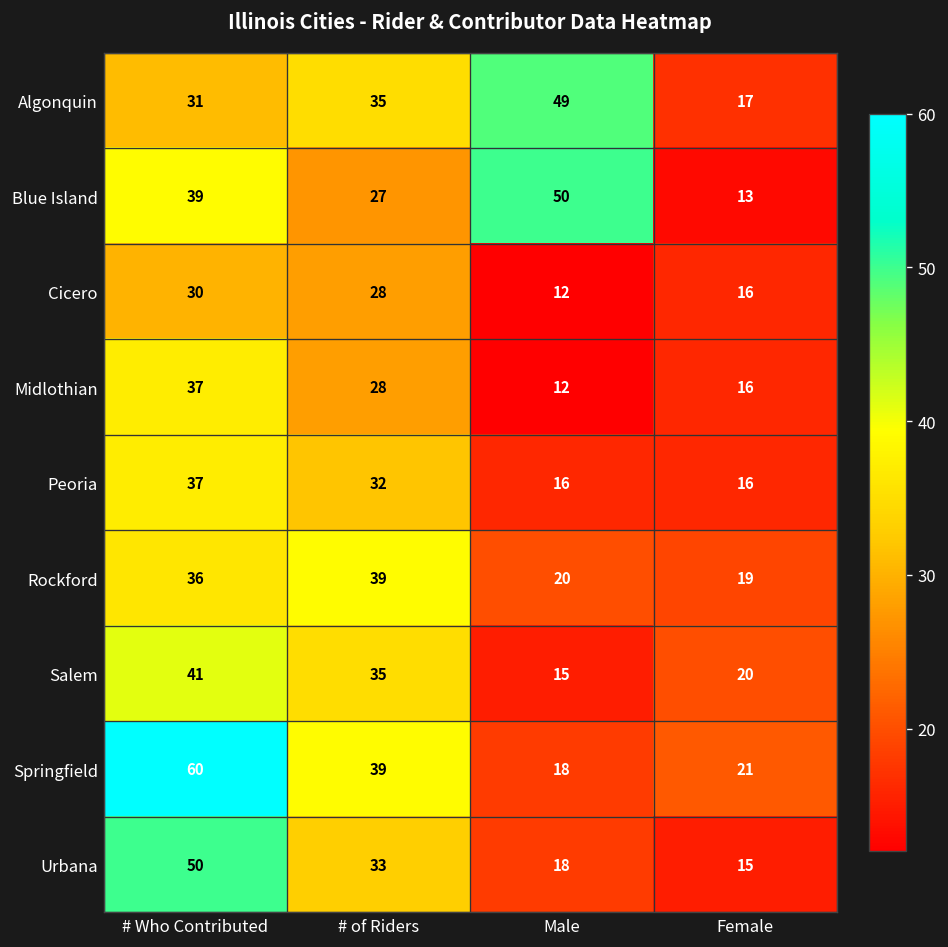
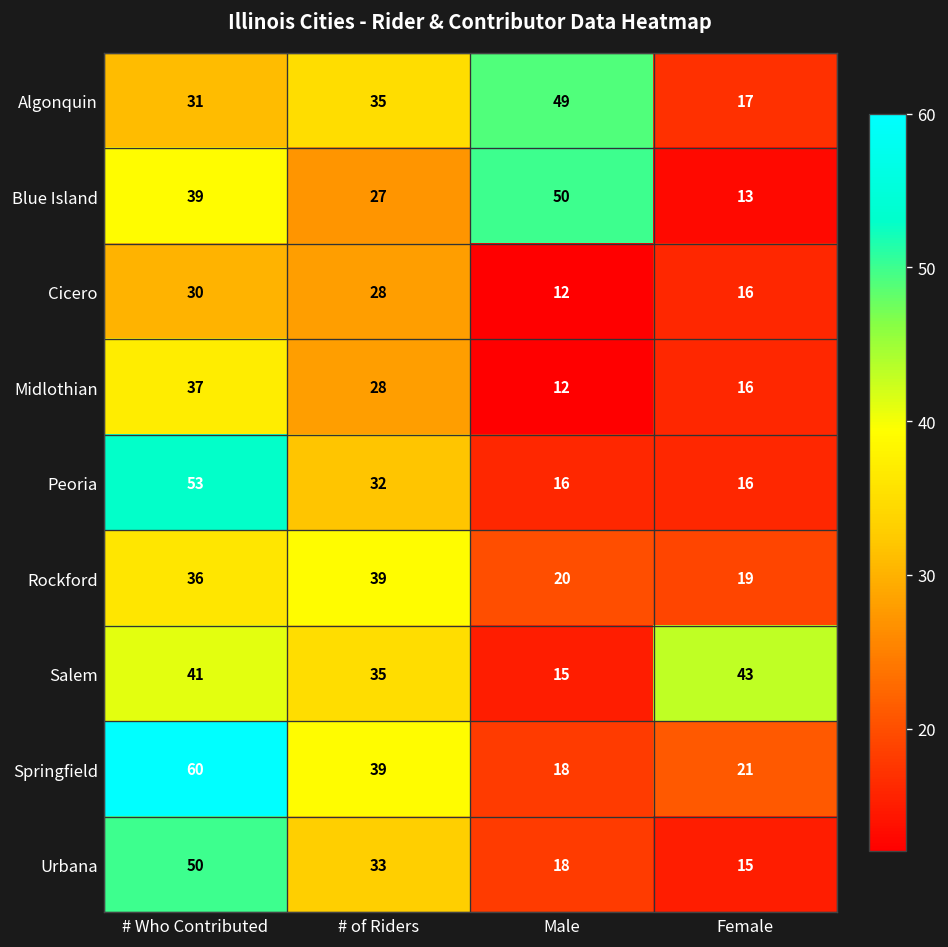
  {
    "Algonquin": {
      "# Who Contributed": 31,
      "# of Riders": 35,
      "Male": 49,
      "Female": 17
    },
    "Blue Island": {
      "# Who Contributed": 39,
      "# of Riders": 27,
      "Male": 50,
      "Female": 13
    },
    "Cicero": {
      "# Who Contributed": 30,
      "# of Riders": 28,
      "Male": 12,
      "Female": 16
    },
    "Midlothian": {
      "# Who Contributed": 37,
      "# of Riders": 28,
      "Male": 12,
      "Female": 16
    },
    "Peoria": {
-     "# Who Contributed": 37,
+     "# Who Contributed": 53,
      "# of Riders": 32,
      "Male": 16,
      "Female": 16
    },
    "Rockford": {
      "# Who Contributed": 36,
      "# of Riders": 39,
      "Male": 20,
      "Female": 19
    },
    "Salem": {
      "# Who Contributed": 41,
      "# of Riders": 35,
      "Male": 15,
-     "Female": 20
+     "Female": 43
    },
    "Springfield": {
      "# Who Contributed": 60,
      "# of Riders": 39,
      "Male": 18,
      "Female": 21
    },
    "Urbana": {
      "# Who Contributed": 50,
      "# of Riders": 33,
      "Male": 18,
      "Female": 15
    }
  }
